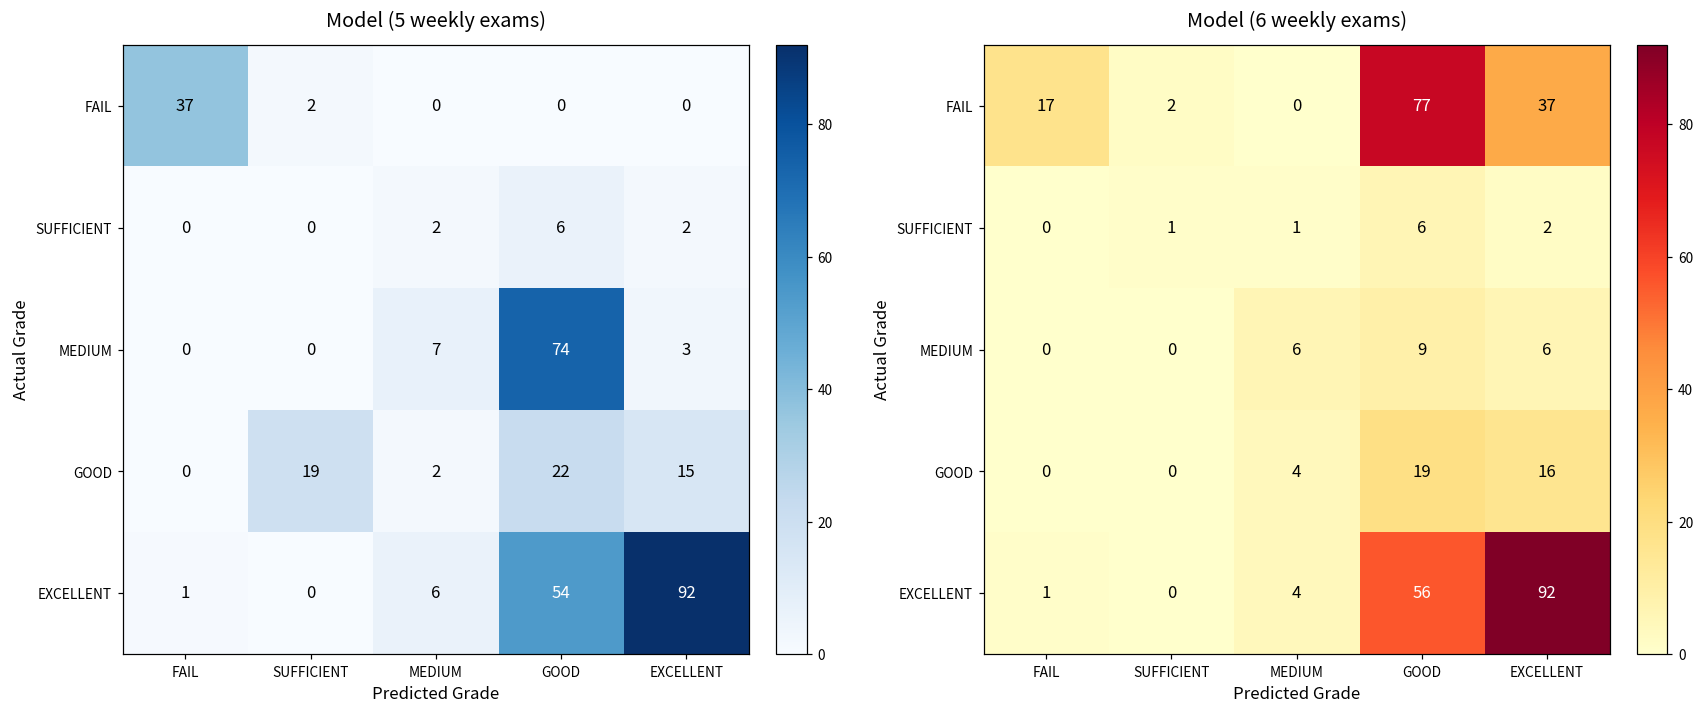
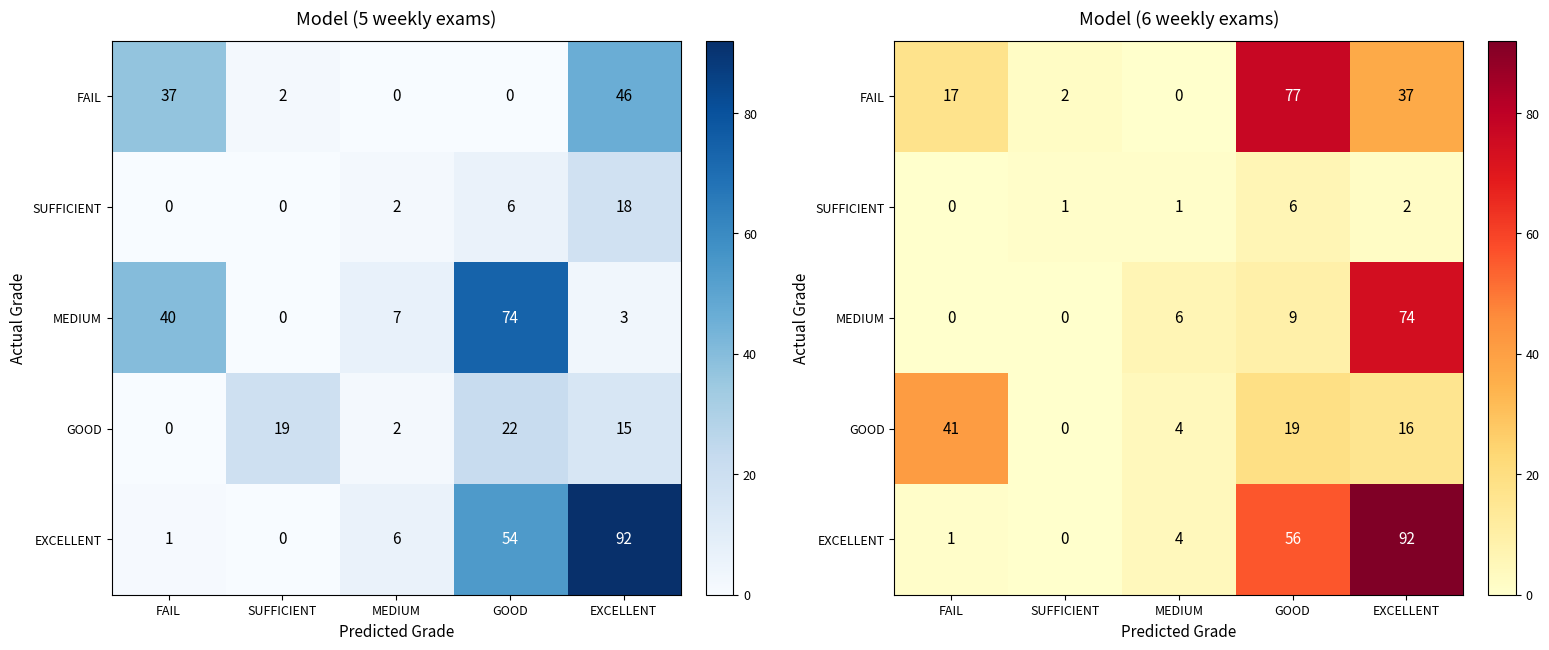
  {
    "Model (5 weekly exams)": {
      "FAIL": {
        "FAIL": 37,
        "SUFFICIENT": 2,
        "MEDIUM": 0,
        "GOOD": 0,
-       "EXCELLENT": 0
+       "EXCELLENT": 46
      },
      "SUFFICIENT": {
        "FAIL": 0,
        "SUFFICIENT": 0,
        "MEDIUM": 2,
        "GOOD": 6,
-       "EXCELLENT": 2
+       "EXCELLENT": 18
      },
      "MEDIUM": {
-       "FAIL": 0,
+       "FAIL": 40,
        "SUFFICIENT": 0,
        "MEDIUM": 7,
        "GOOD": 74,
        "EXCELLENT": 3
      },
      "GOOD": {
        "FAIL": 0,
        "SUFFICIENT": 19,
        "MEDIUM": 2,
        "GOOD": 22,
        "EXCELLENT": 15
      },
      "EXCELLENT": {
        "FAIL": 1,
        "SUFFICIENT": 0,
        "MEDIUM": 6,
        "GOOD": 54,
        "EXCELLENT": 92
      }
    },
    "Model (6 weekly exams)": {
      "FAIL": {
        "FAIL": 17,
        "SUFFICIENT": 2,
        "MEDIUM": 0,
        "GOOD": 77,
        "EXCELLENT": 37
      },
      "SUFFICIENT": {
        "FAIL": 0,
        "SUFFICIENT": 1,
        "MEDIUM": 1,
        "GOOD": 6,
        "EXCELLENT": 2
      },
      "MEDIUM": {
        "FAIL": 0,
        "SUFFICIENT": 0,
        "MEDIUM": 6,
        "GOOD": 9,
-       "EXCELLENT": 6
+       "EXCELLENT": 74
      },
      "GOOD": {
-       "FAIL": 0,
+       "FAIL": 41,
        "SUFFICIENT": 0,
        "MEDIUM": 4,
        "GOOD": 19,
        "EXCELLENT": 16
      },
      "EXCELLENT": {
        "FAIL": 1,
        "SUFFICIENT": 0,
        "MEDIUM": 4,
        "GOOD": 56,
        "EXCELLENT": 92
      }
    }
  }
